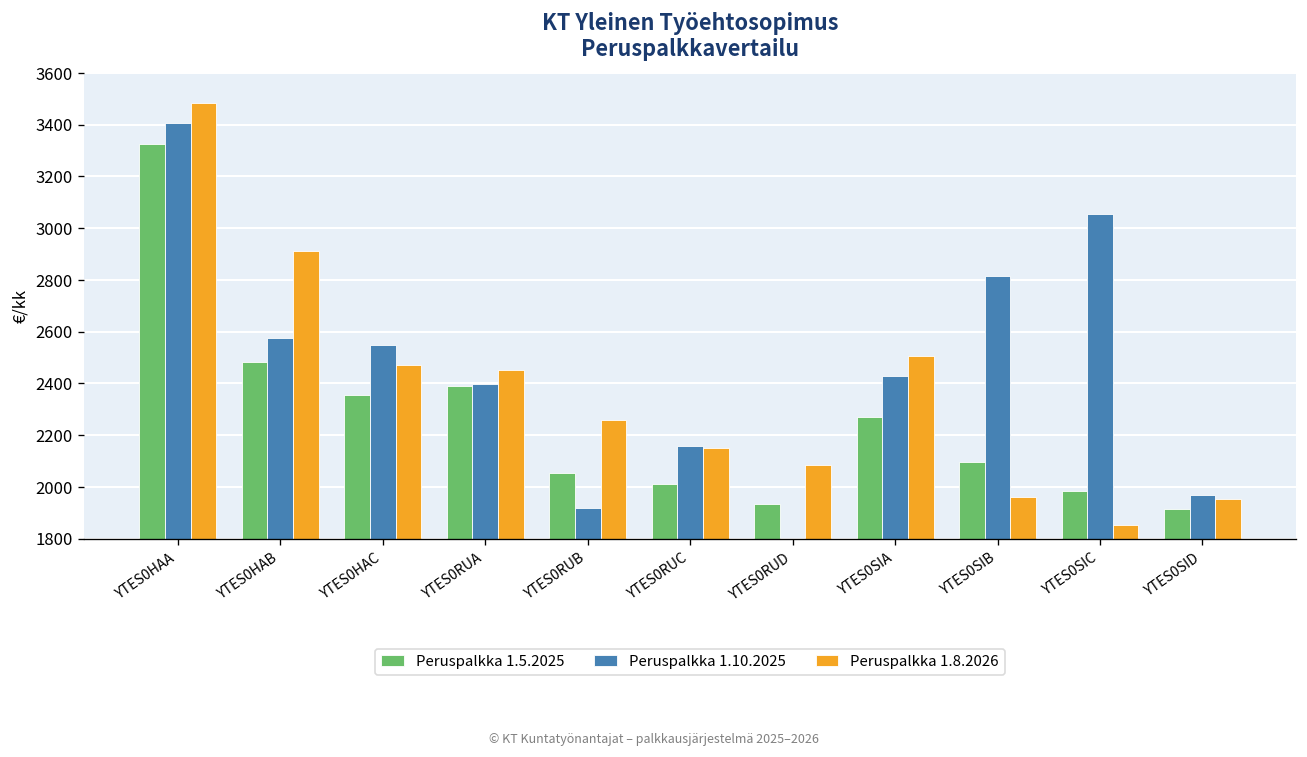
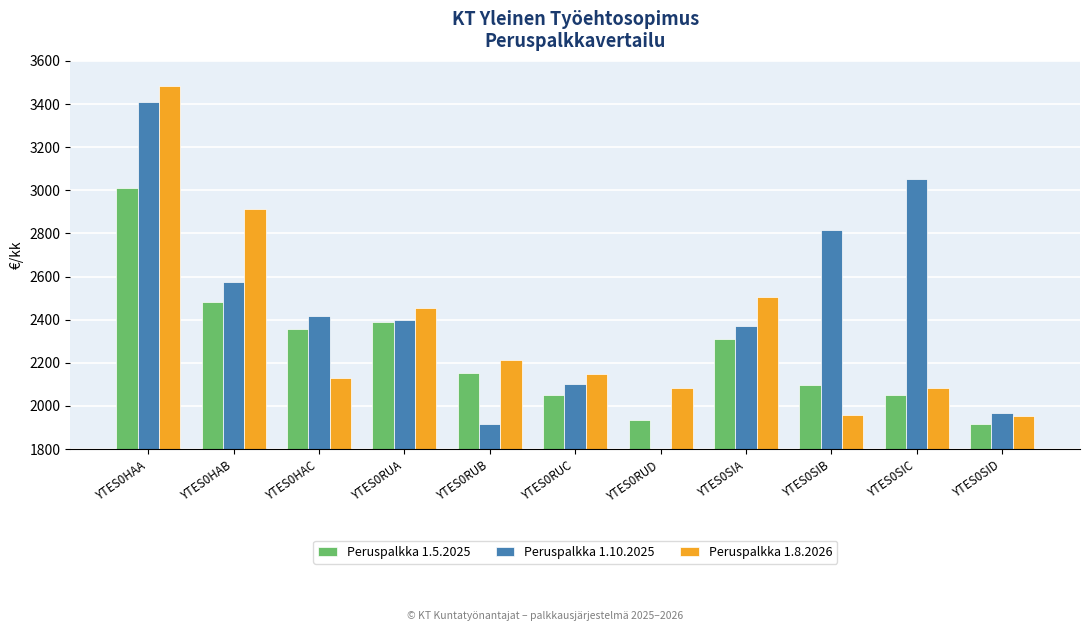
  {
    "Peruspalkka 1.5.2025": {
-     "YTES0HAA": 3320,
+     "YTES0HAA": 3010,
      "YTES0HAB": 2480,
      "YTES0HAC": 2360,
      "YTES0RUA": 2390,
-     "YTES0RUB": 2050,
-     "YTES0RUC": 2010,
+     "YTES0RUB": 2150,
+     "YTES0RUC": 2050,
      "YTES0RUD": 1930,
-     "YTES0SIA": 2270,
+     "YTES0SIA": 2310,
      "YTES0SIB": 2100,
-     "YTES0SIC": 1980,
+     "YTES0SIC": 2050,
      "YTES0SID": 1920
    },
    "Peruspalkka 1.10.2025": {
      "YTES0HAA": 3410,
      "YTES0HAB": 2570,
-     "YTES0HAC": 2550,
+     "YTES0HAC": 2420,
      "YTES0RUA": 2400,
      "YTES0RUB": 1920,
-     "YTES0RUC": 2160,
-     "YTES0SIA": 2430,
+     "YTES0RUC": 2100,
+     "YTES0SIA": 2370,
      "YTES0SIB": 2820,
      "YTES0SIC": 3050,
      "YTES0SID": 1970
    },
    "Peruspalkka 1.8.2026": {
      "YTES0HAA": 3480,
      "YTES0HAB": 2910,
-     "YTES0HAC": 2470,
+     "YTES0HAC": 2130,
      "YTES0RUA": 2450,
-     "YTES0RUB": 2260,
+     "YTES0RUB": 2210,
      "YTES0RUC": 2150,
      "YTES0RUD": 2080,
      "YTES0SIA": 2510,
      "YTES0SIB": 1960,
-     "YTES0SIC": 1850,
+     "YTES0SIC": 2080,
      "YTES0SID": 1950
    }
  }
